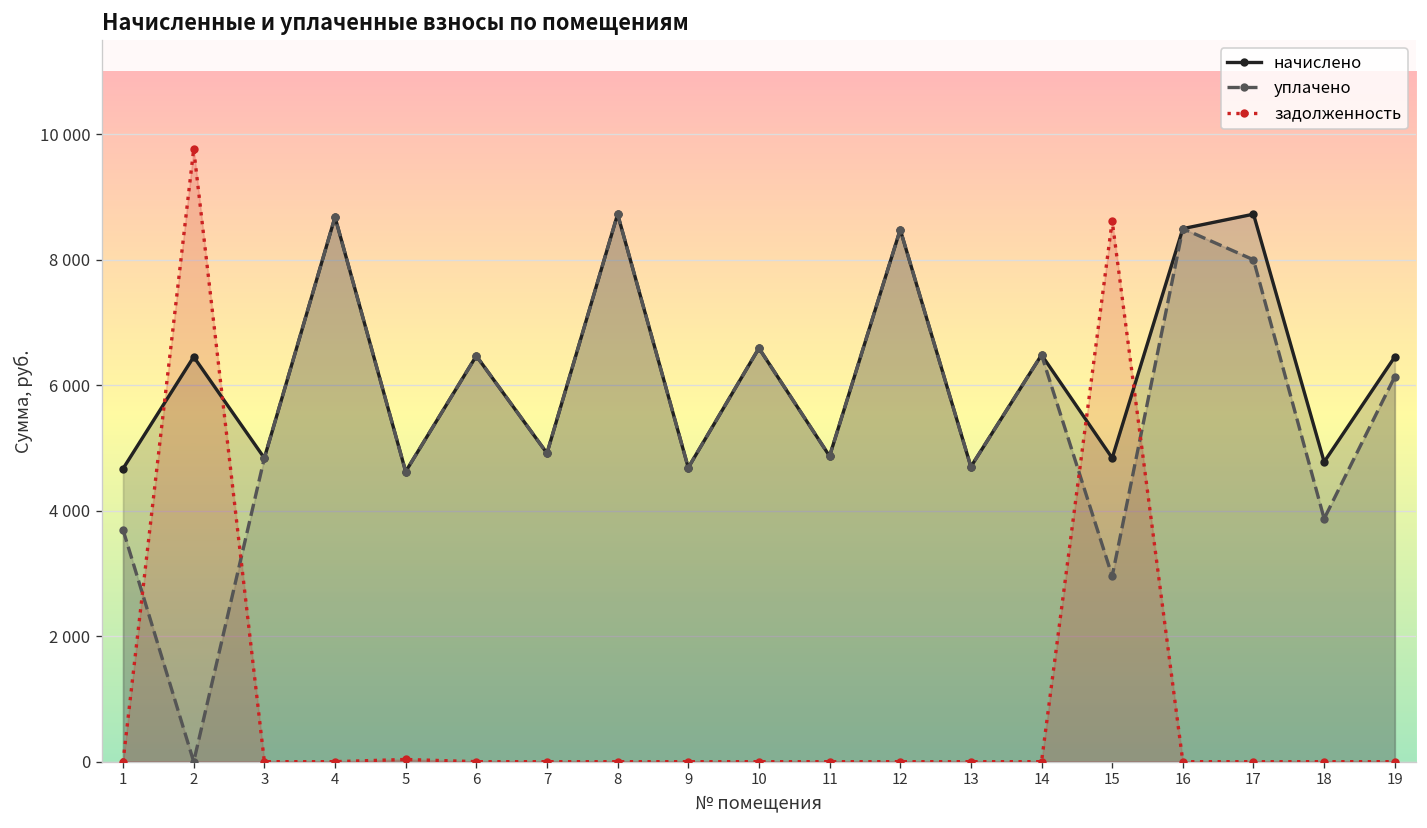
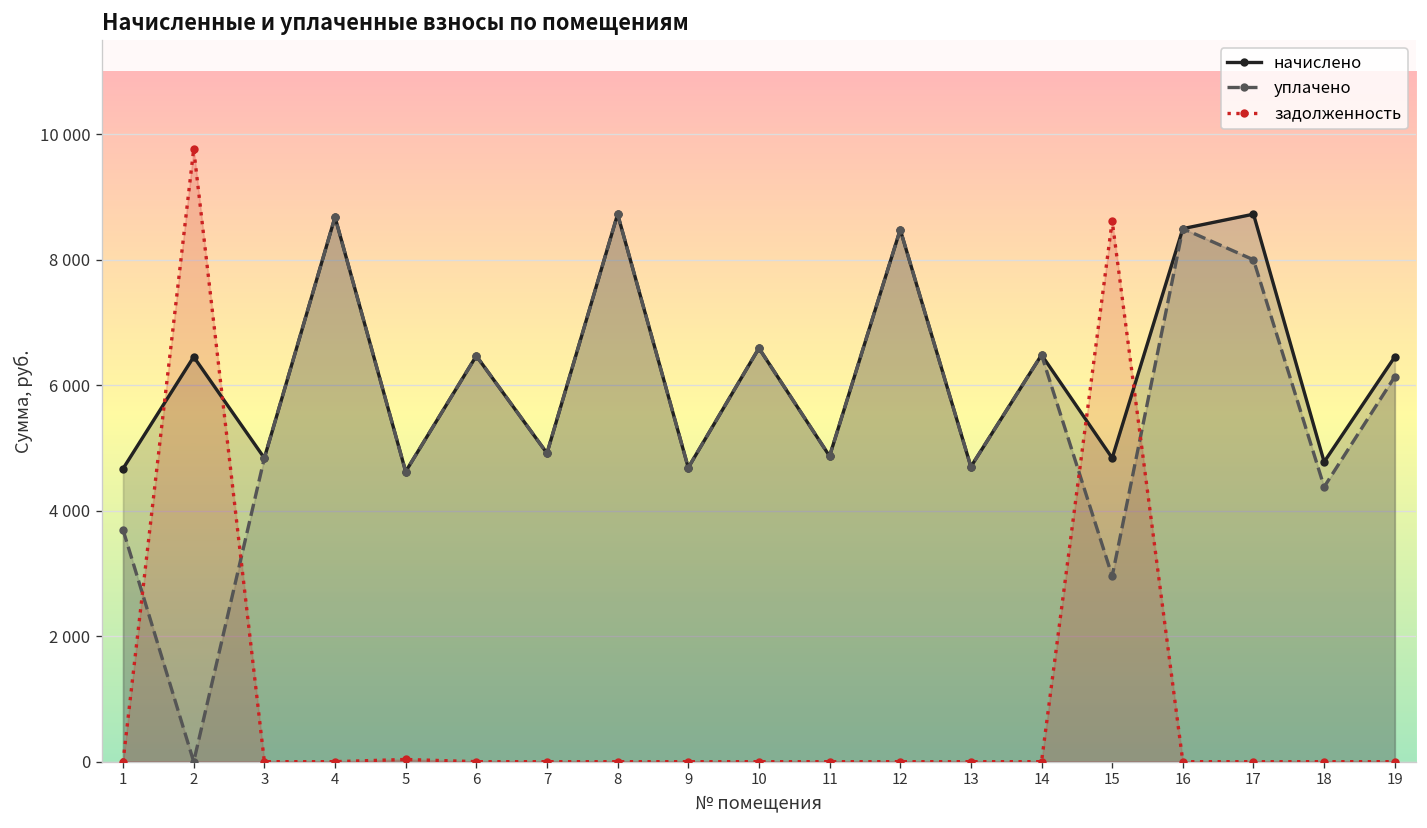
  {
    "начислено": {
      "1": 4700,
      "2": 6500,
      "15": 4800,
      "17": 8700,
      "18": 4800,
      "19": 6500
    },
    "уплачено": {
      "1": 3700,
      "2": 0,
      "15": 3000,
      "17": 8000,
-     "18": 3900,
+     "18": 4400,
      "19": 6100
    },
    "задолженность": {
      "1": 0,
      "2": 9800,
      "3": 0,
      "4": 0,
      "5": 0,
      "6": 0,
      "7": 0,
      "8": 0,
      "9": 0,
      "10": 0,
      "11": 0,
      "12": 0,
      "13": 0,
      "14": 0,
      "15": 8600,
      "16": 0,
      "17": 0,
      "18": 0,
      "19": 0
    }
  }
